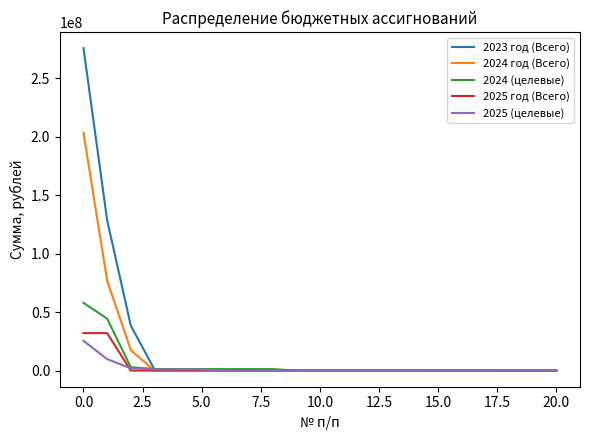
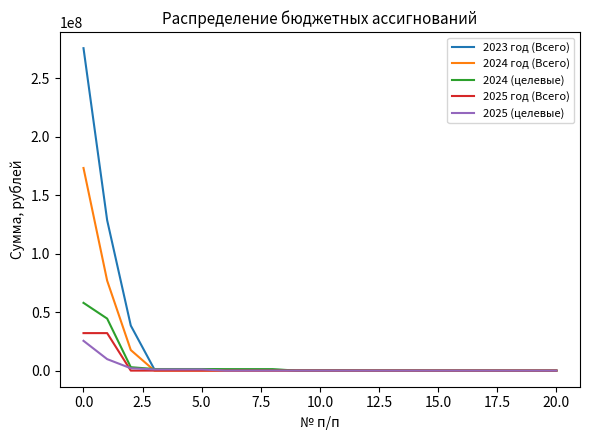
  {
    "2023 год (Всего)": {
      "0.0": 276000000
    },
    "2024 год (Всего)": {
-     "0.0": 203000000
+     "0.0": 173000000
    },
    "2024 (целевые)": {
      "0.0": 58000000
    },
    "2025 год (Всего)": {
      "0.0": 32000000
    },
    "2025 (целевые)": {
      "0.0": 25000000
    }
  }
